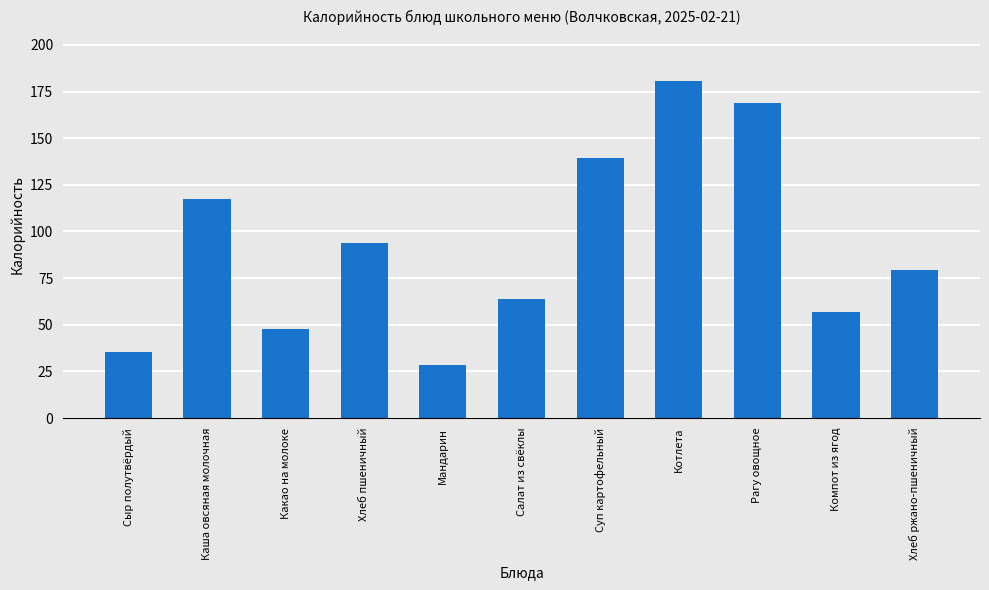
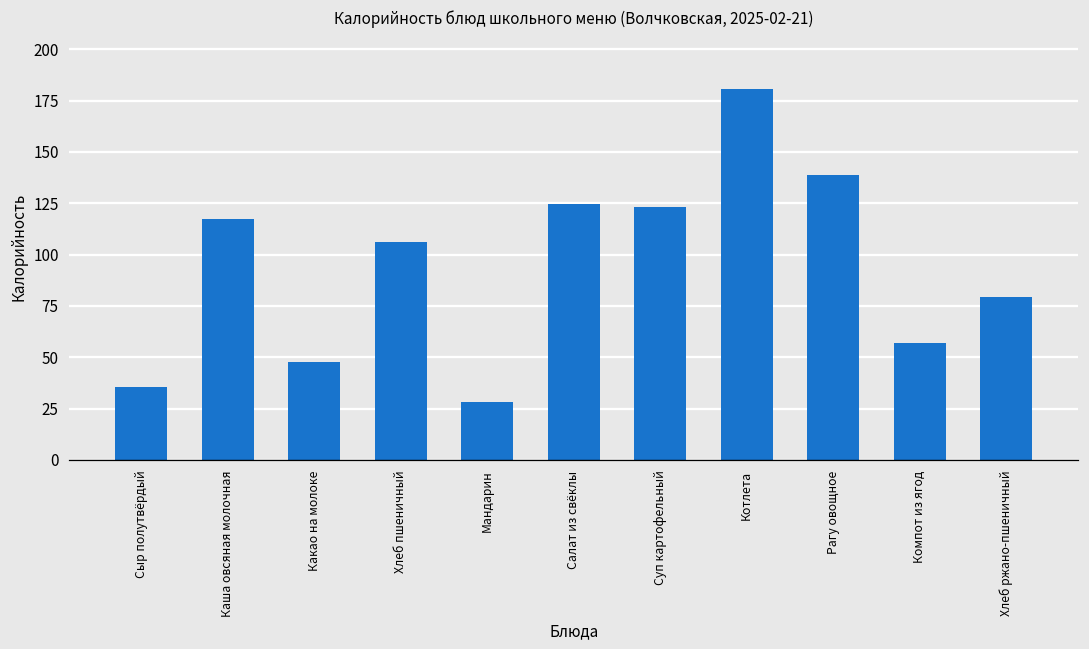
  {
    "Сыр полутвёрдый": 36,
    "Каша овсяная молочная": 117,
    "Какао на молоке": 48,
-   "Хлеб пшеничный": 94,
+   "Хлеб пшеничный": 106,
    "Мандарин": 28,
-   "Салат из свёклы": 64,
-   "Суп картофельный": 139,
+   "Салат из свёклы": 125,
+   "Суп картофельный": 123,
    "Котлета": 181,
-   "Рагу овощное": 169,
+   "Рагу овощное": 139,
    "Компот из ягод": 57,
    "Хлеб ржано-пшеничный": 79
  }
